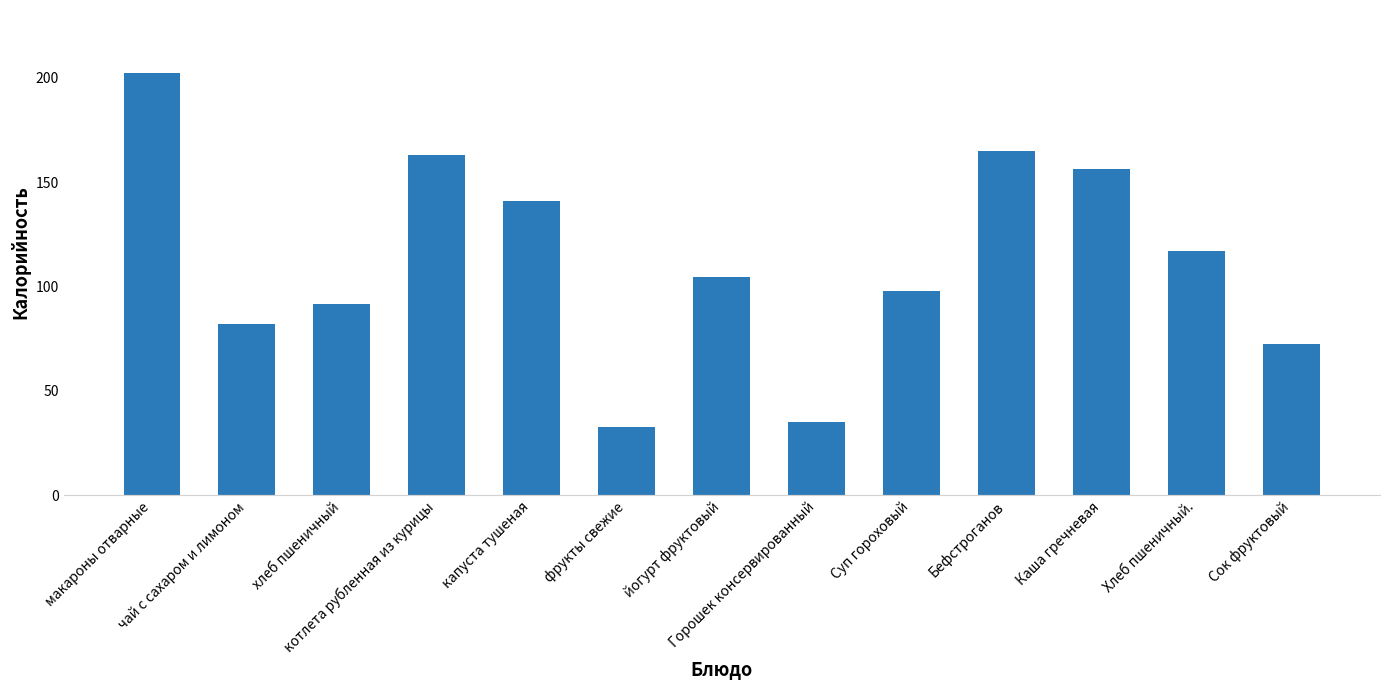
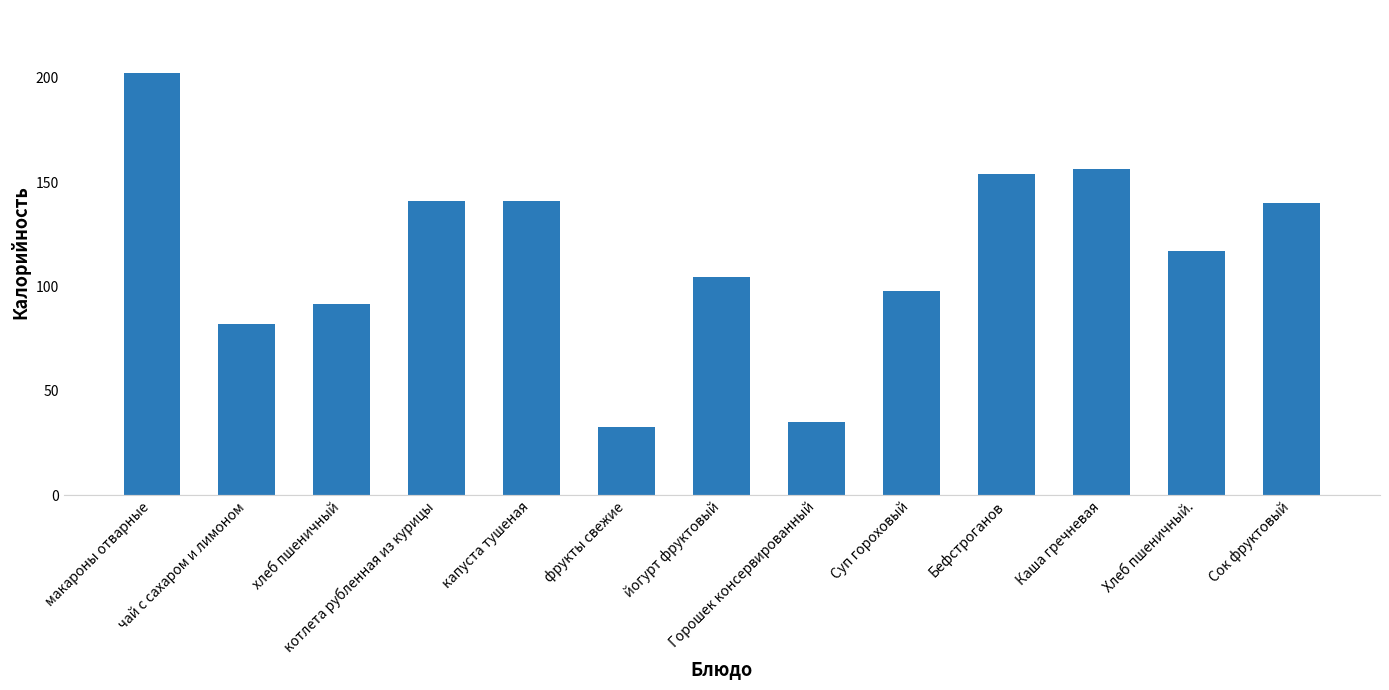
  {
    "макароны отварные": 202,
    "чай с сахаром и лимоном": 82,
    "хлеб пшеничный": 92,
-   "котлета рубленная из курицы": 163,
+   "котлета рубленная из курицы": 141,
    "капуста тушеная": 141,
    "фрукты свежие": 32,
    "йогурт фруктовый": 104,
    "Горошек консервированный": 35,
    "Суп гороховый": 98,
-   "Бефстроганов": 165,
+   "Бефстроганов": 154,
    "Каша гречневая": 156,
    "Хлеб пшеничный.": 117,
-   "Сок фруктовый": 72
+   "Сок фруктовый": 140
  }
